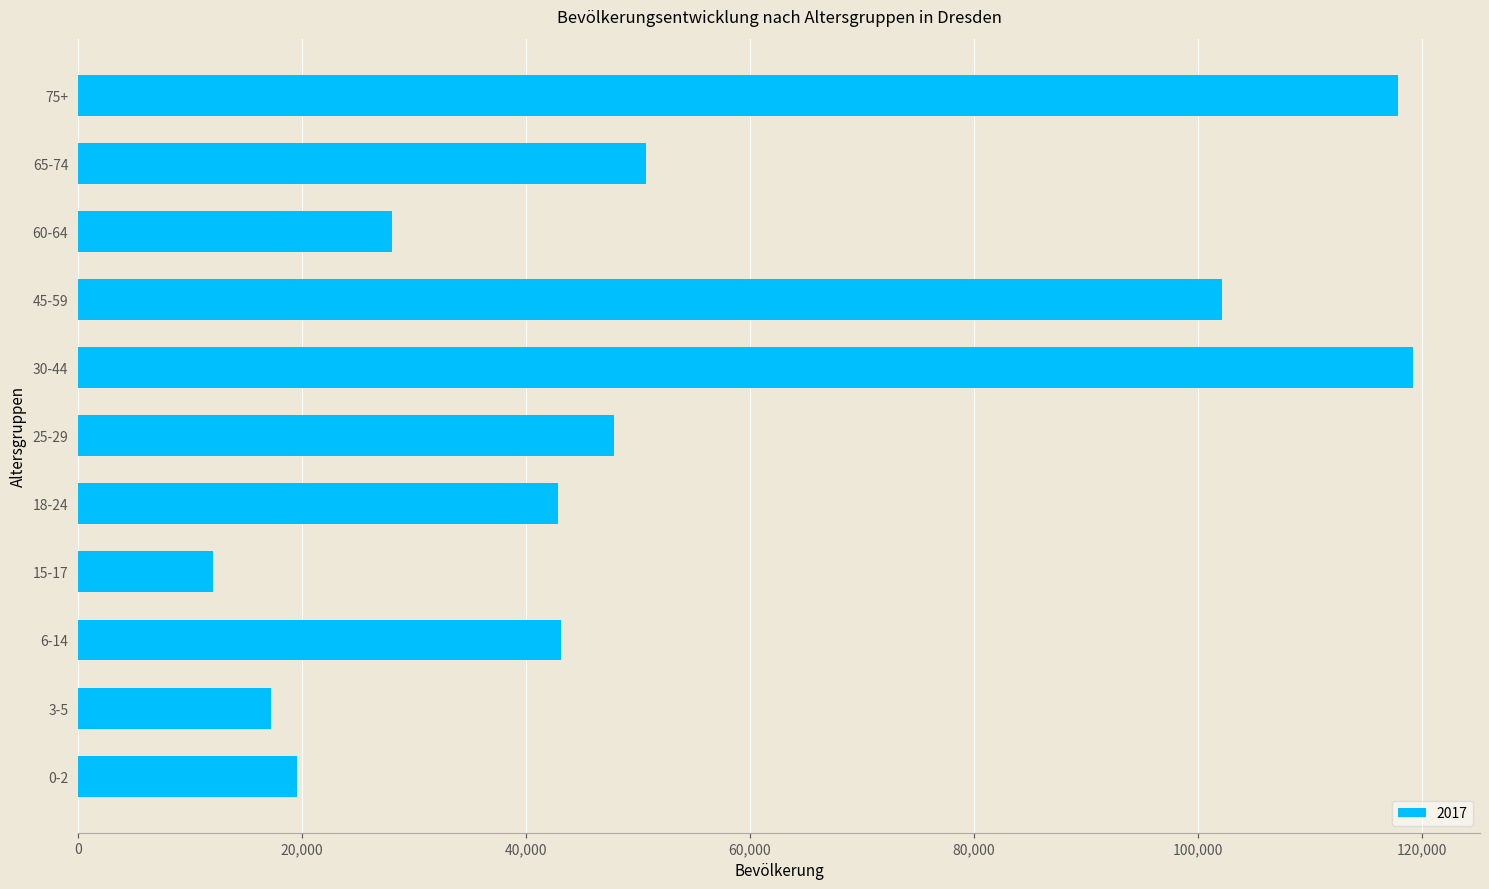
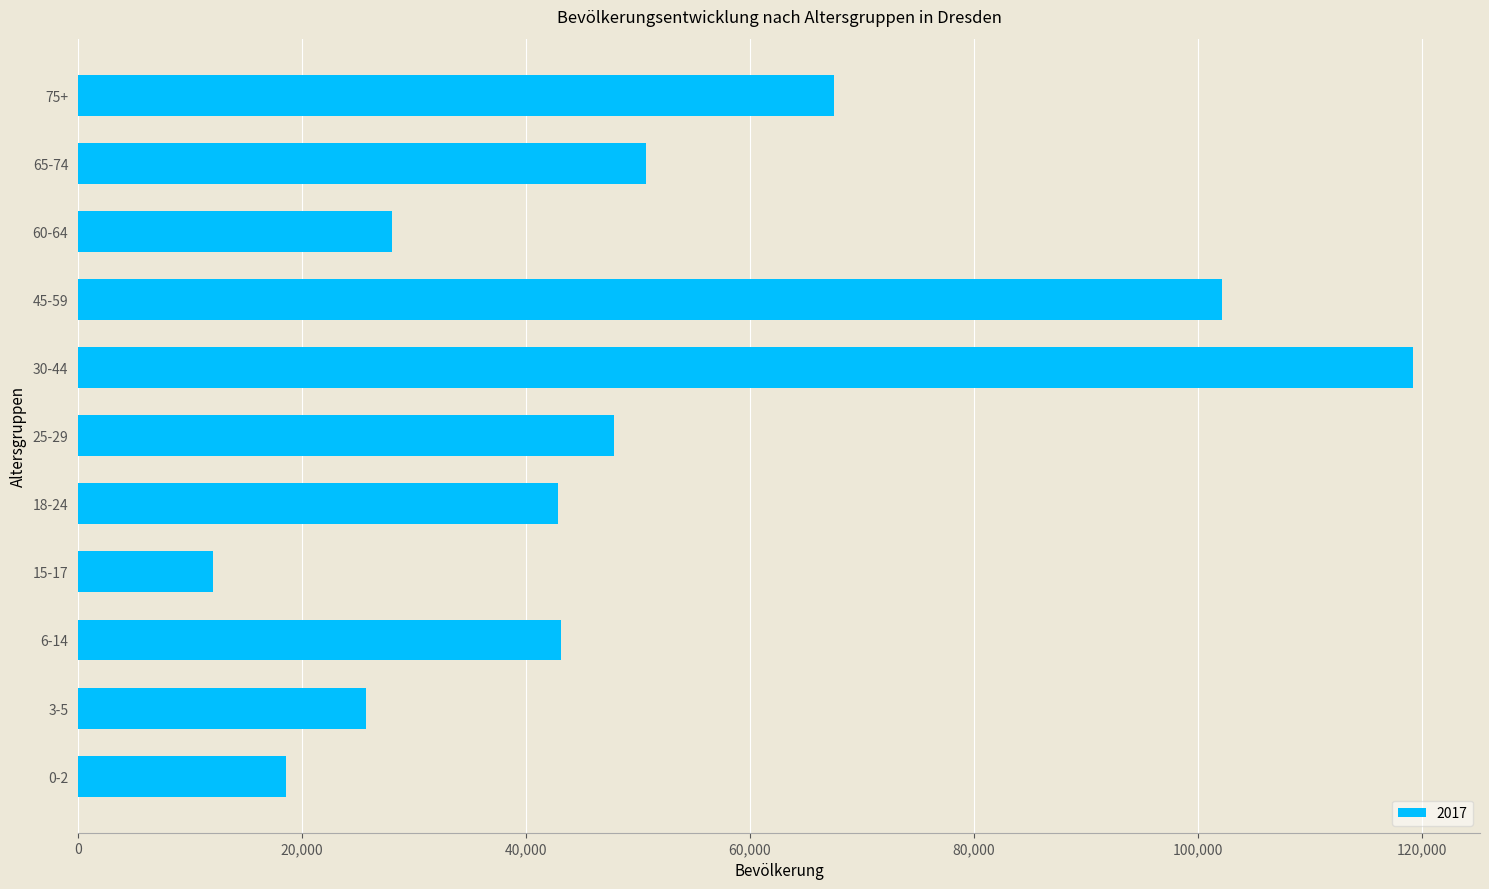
  {
-   "75+": "117,900",
+   "75+": "67,500",
    "65-74": "50,800",
    "60-64": "28,000",
    "45-59": "102,100",
    "30-44": "119,200",
    "25-29": "47,900",
    "18-24": "42,900",
    "15-17": "12,000",
    "6-14": "43,100",
-   "3-5": "17,300",
-   "0-2": "19,500"
+   "3-5": "25,700",
+   "0-2": "18,600"
  }
